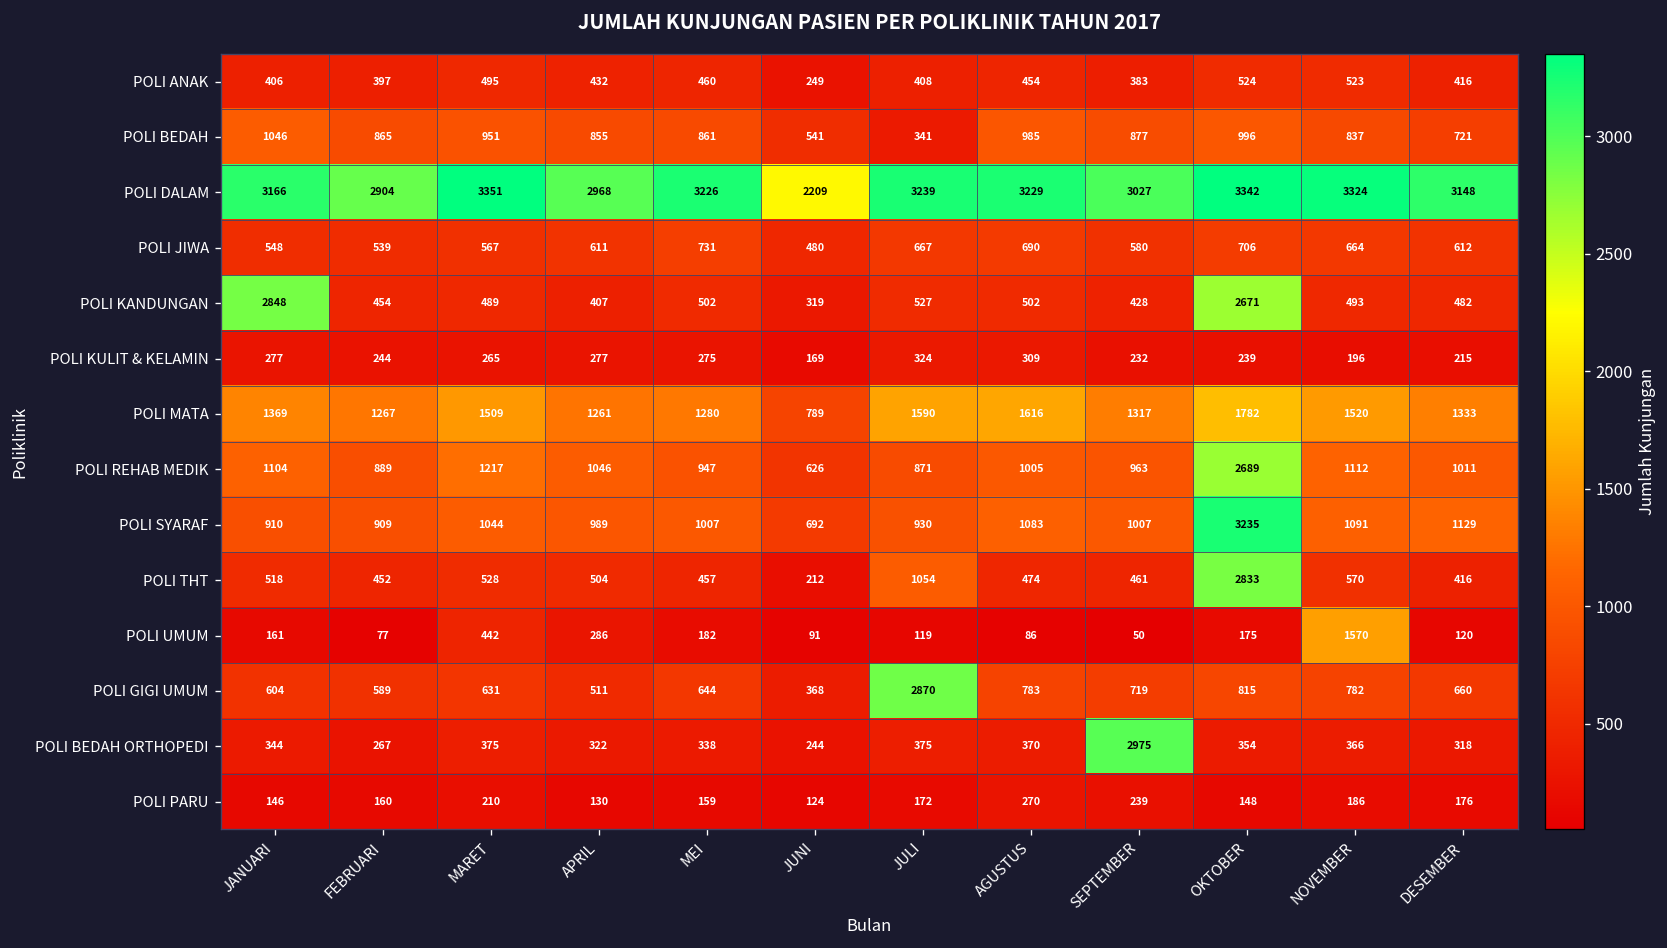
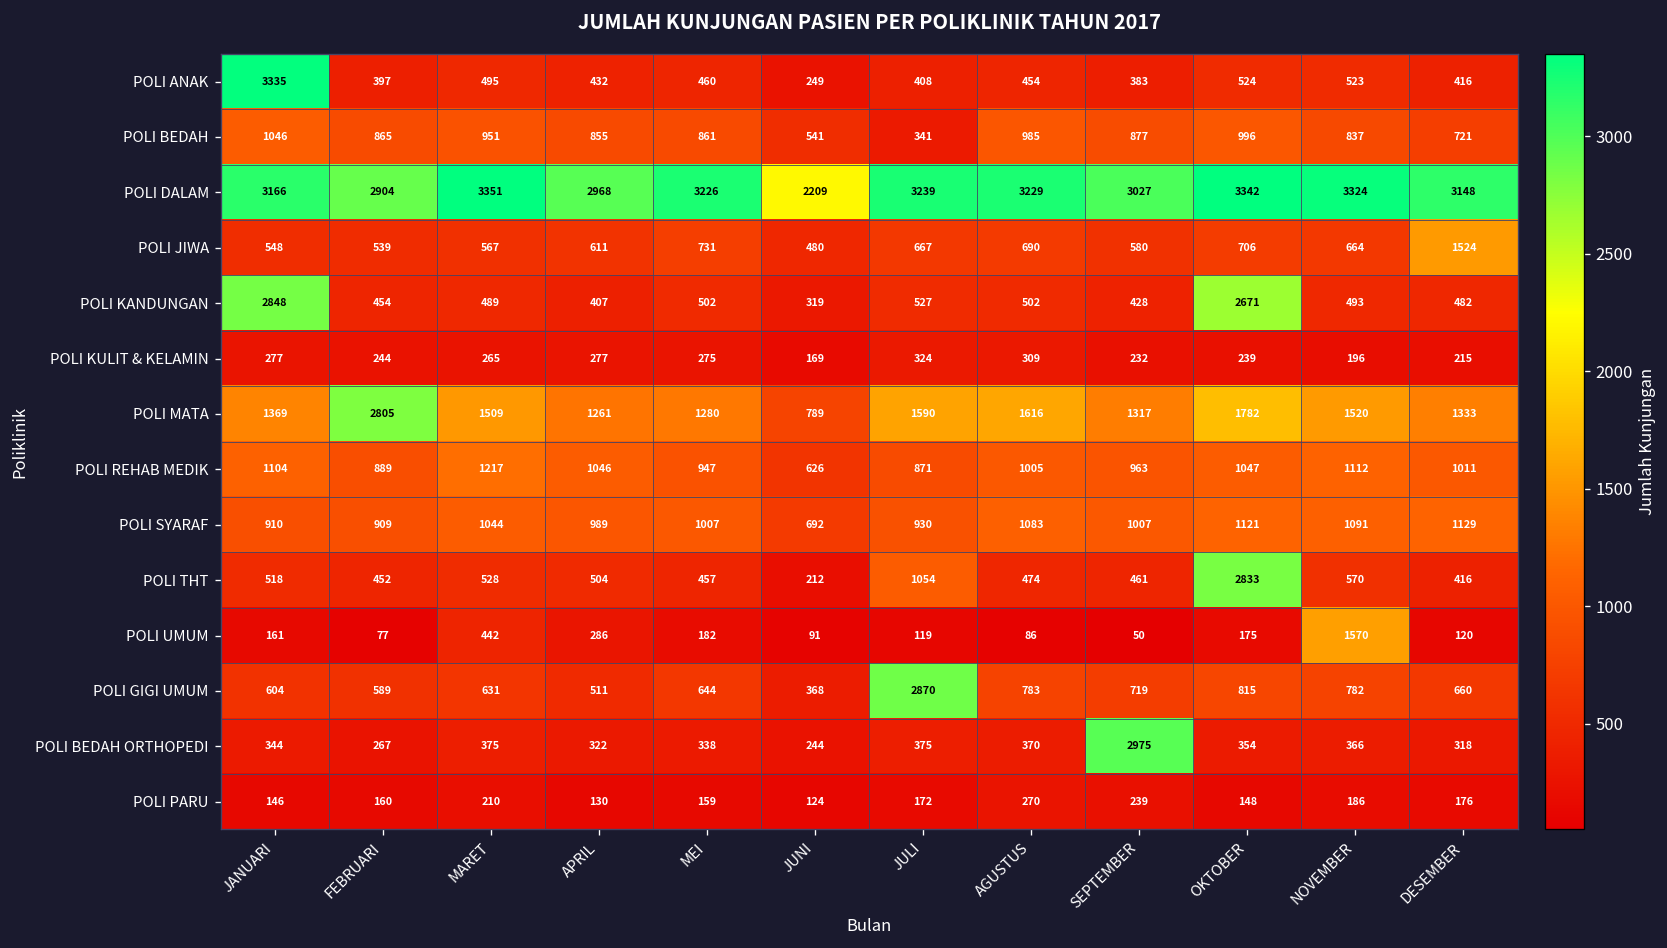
  {
    "POLI ANAK": {
-     "JANUARI": 406,
+     "JANUARI": 3335,
      "FEBRUARI": 397,
      "MARET": 495,
      "APRIL": 432,
      "MEI": 460,
      "JUNI": 249,
      "JULI": 408,
      "AGUSTUS": 454,
      "SEPTEMBER": 383,
      "OKTOBER": 524,
      "NOVEMBER": 523,
      "DESEMBER": 416
    },
    "POLI BEDAH": {
      "JANUARI": 1046,
      "FEBRUARI": 865,
      "MARET": 951,
      "APRIL": 855,
      "MEI": 861,
      "JUNI": 541,
      "JULI": 341,
      "AGUSTUS": 985,
      "SEPTEMBER": 877,
      "OKTOBER": 996,
      "NOVEMBER": 837,
      "DESEMBER": 721
    },
    "POLI DALAM": {
      "JANUARI": 3166,
      "FEBRUARI": 2904,
      "MARET": 3351,
      "APRIL": 2968,
      "MEI": 3226,
      "JUNI": 2209,
      "JULI": 3239,
      "AGUSTUS": 3229,
      "SEPTEMBER": 3027,
      "OKTOBER": 3342,
      "NOVEMBER": 3324,
      "DESEMBER": 3148
    },
    "POLI JIWA": {
      "JANUARI": 548,
      "FEBRUARI": 539,
      "MARET": 567,
      "APRIL": 611,
      "MEI": 731,
      "JUNI": 480,
      "JULI": 667,
      "AGUSTUS": 690,
      "SEPTEMBER": 580,
      "OKTOBER": 706,
      "NOVEMBER": 664,
-     "DESEMBER": 612
+     "DESEMBER": 1524
    },
    "POLI KANDUNGAN": {
      "JANUARI": 2848,
      "FEBRUARI": 454,
      "MARET": 489,
      "APRIL": 407,
      "MEI": 502,
      "JUNI": 319,
      "JULI": 527,
      "AGUSTUS": 502,
      "SEPTEMBER": 428,
      "OKTOBER": 2671,
      "NOVEMBER": 493,
      "DESEMBER": 482
    },
    "POLI KULIT & KELAMIN": {
      "JANUARI": 277,
      "FEBRUARI": 244,
      "MARET": 265,
      "APRIL": 277,
      "MEI": 275,
      "JUNI": 169,
      "JULI": 324,
      "AGUSTUS": 309,
      "SEPTEMBER": 232,
      "OKTOBER": 239,
      "NOVEMBER": 196,
      "DESEMBER": 215
    },
    "POLI MATA": {
      "JANUARI": 1369,
-     "FEBRUARI": 1267,
+     "FEBRUARI": 2805,
      "MARET": 1509,
      "APRIL": 1261,
      "MEI": 1280,
      "JUNI": 789,
      "JULI": 1590,
      "AGUSTUS": 1616,
      "SEPTEMBER": 1317,
      "OKTOBER": 1782,
      "NOVEMBER": 1520,
      "DESEMBER": 1333
    },
    "POLI REHAB MEDIK": {
      "JANUARI": 1104,
      "FEBRUARI": 889,
      "MARET": 1217,
      "APRIL": 1046,
      "MEI": 947,
      "JUNI": 626,
      "JULI": 871,
      "AGUSTUS": 1005,
      "SEPTEMBER": 963,
-     "OKTOBER": 2689,
+     "OKTOBER": 1047,
      "NOVEMBER": 1112,
      "DESEMBER": 1011
    },
    "POLI SYARAF": {
      "JANUARI": 910,
      "FEBRUARI": 909,
      "MARET": 1044,
      "APRIL": 989,
      "MEI": 1007,
      "JUNI": 692,
      "JULI": 930,
      "AGUSTUS": 1083,
      "SEPTEMBER": 1007,
-     "OKTOBER": 3235,
+     "OKTOBER": 1121,
      "NOVEMBER": 1091,
      "DESEMBER": 1129
    },
    "POLI THT": {
      "JANUARI": 518,
      "FEBRUARI": 452,
      "MARET": 528,
      "APRIL": 504,
      "MEI": 457,
      "JUNI": 212,
      "JULI": 1054,
      "AGUSTUS": 474,
      "SEPTEMBER": 461,
      "OKTOBER": 2833,
      "NOVEMBER": 570,
      "DESEMBER": 416
    },
    "POLI UMUM": {
      "JANUARI": 161,
      "FEBRUARI": 77,
      "MARET": 442,
      "APRIL": 286,
      "MEI": 182,
      "JUNI": 91,
      "JULI": 119,
      "AGUSTUS": 86,
      "SEPTEMBER": 50,
      "OKTOBER": 175,
      "NOVEMBER": 1570,
      "DESEMBER": 120
    },
    "POLI GIGI UMUM": {
      "JANUARI": 604,
      "FEBRUARI": 589,
      "MARET": 631,
      "APRIL": 511,
      "MEI": 644,
      "JUNI": 368,
      "JULI": 2870,
      "AGUSTUS": 783,
      "SEPTEMBER": 719,
      "OKTOBER": 815,
      "NOVEMBER": 782,
      "DESEMBER": 660
    },
    "POLI BEDAH ORTHOPEDI": {
      "JANUARI": 344,
      "FEBRUARI": 267,
      "MARET": 375,
      "APRIL": 322,
      "MEI": 338,
      "JUNI": 244,
      "JULI": 375,
      "AGUSTUS": 370,
      "SEPTEMBER": 2975,
      "OKTOBER": 354,
      "NOVEMBER": 366,
      "DESEMBER": 318
    },
    "POLI PARU": {
      "JANUARI": 146,
      "FEBRUARI": 160,
      "MARET": 210,
      "APRIL": 130,
      "MEI": 159,
      "JUNI": 124,
      "JULI": 172,
      "AGUSTUS": 270,
      "SEPTEMBER": 239,
      "OKTOBER": 148,
      "NOVEMBER": 186,
      "DESEMBER": 176
    }
  }
